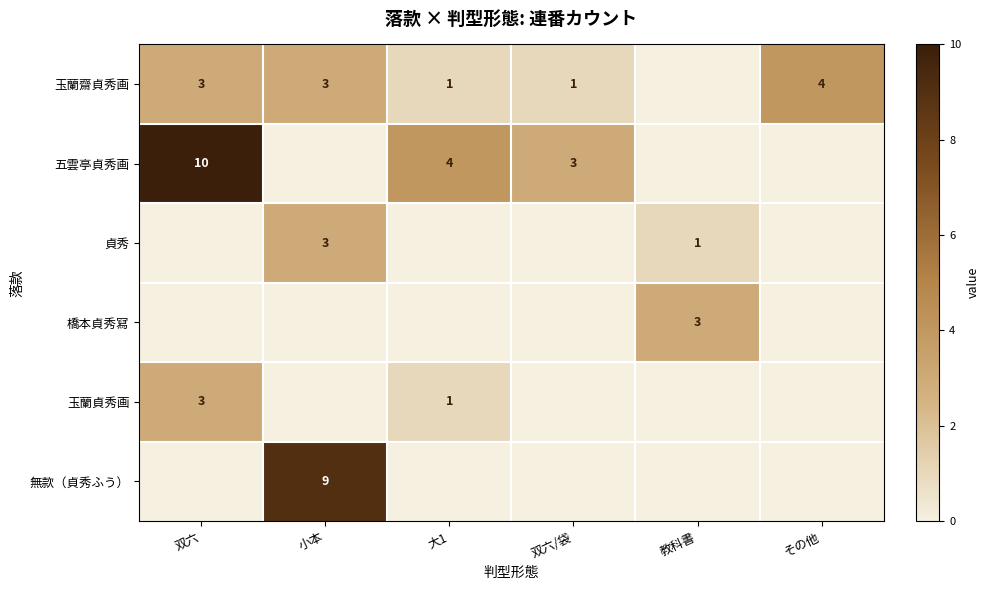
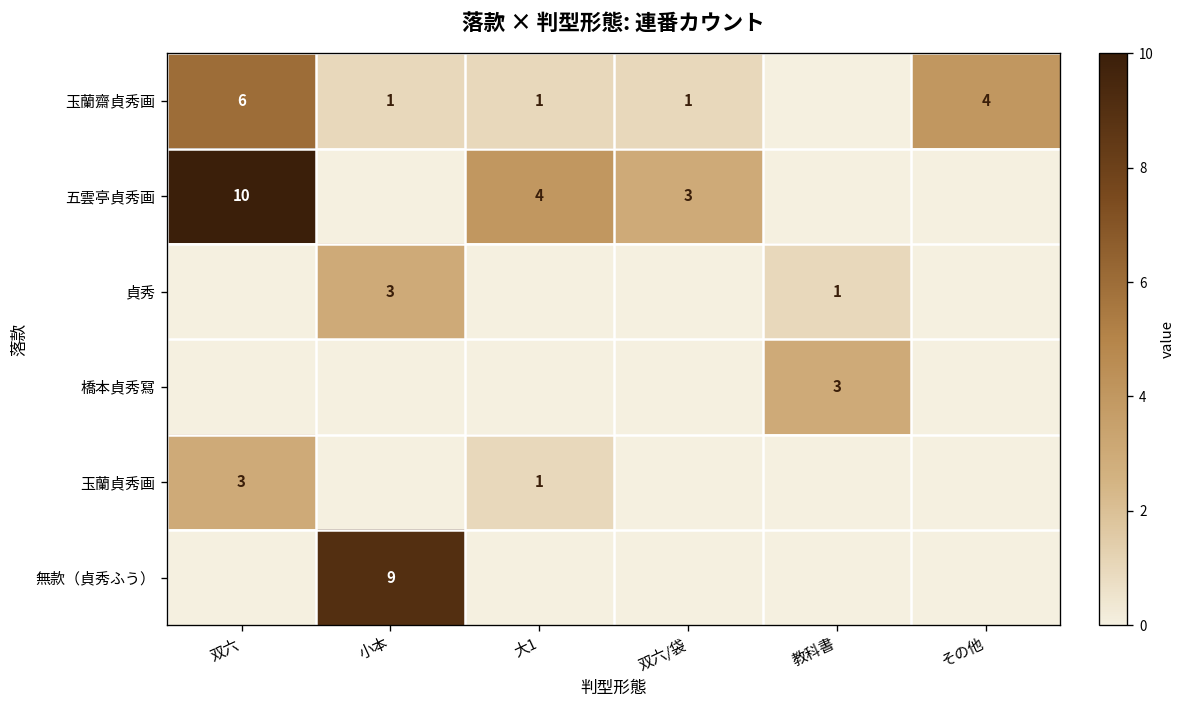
  {
    "玉蘭齋貞秀画": {
-     "双六": 3,
-     "小本": 3,
+     "双六": 6,
+     "小本": 1,
      "大1": 1,
      "双六/袋": 1,
      "その他": 4
    },
    "五雲亭貞秀画": {
      "双六": 10,
      "大1": 4,
      "双六/袋": 3
    },
    "貞秀": {
      "小本": 3,
      "教科書": 1
    },
    "橋本貞秀冩": {
      "教科書": 3
    },
    "玉蘭貞秀画": {
      "双六": 3,
      "大1": 1
    },
    "無款（貞秀ふう）": {
      "小本": 9
    }
  }
